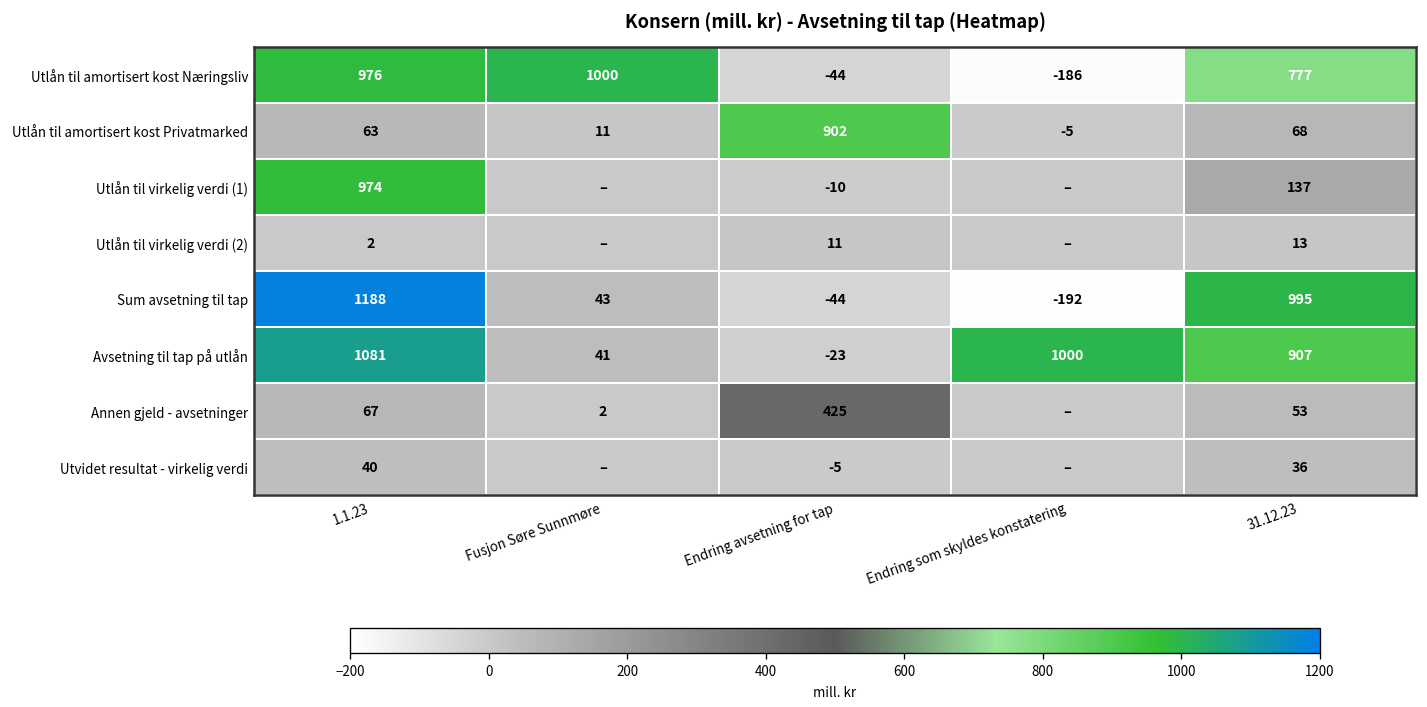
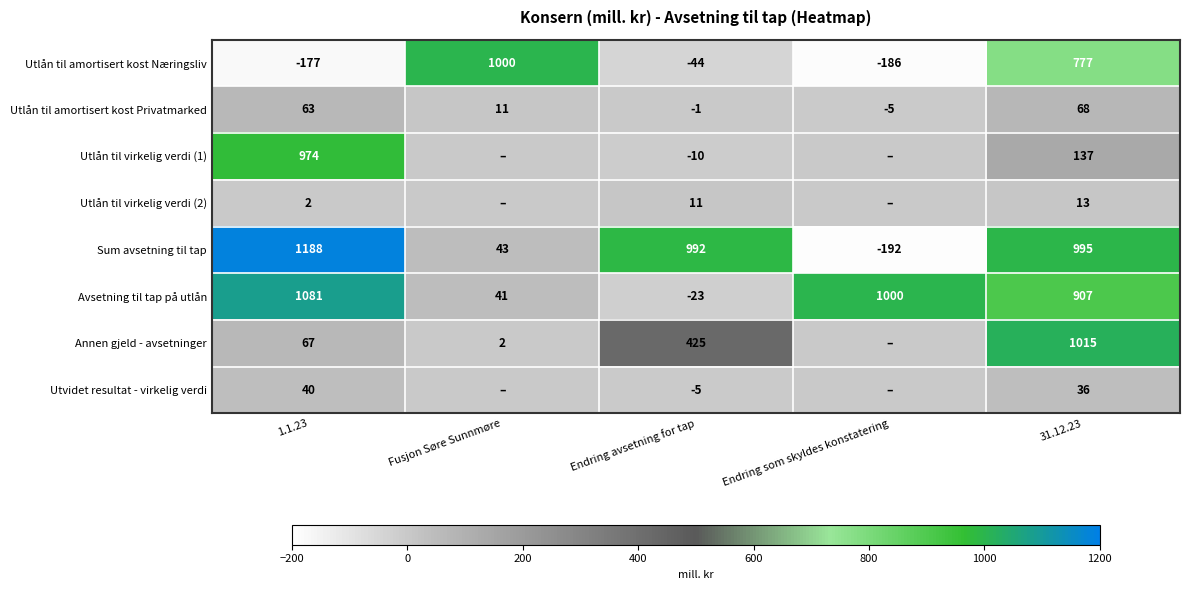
  {
    "Utlån til amortisert kost Næringsliv": {
-     "1.1.23": 976,
+     "1.1.23": -177,
      "Fusjon Søre Sunnmøre": 1000,
      "Endring avsetning for tap": -44,
      "Endring som skyldes konstatering": -186,
      "31.12.23": 777
    },
    "Utlån til amortisert kost Privatmarked": {
      "1.1.23": 63,
      "Fusjon Søre Sunnmøre": 11,
-     "Endring avsetning for tap": 902,
+     "Endring avsetning for tap": -1,
      "Endring som skyldes konstatering": -5,
      "31.12.23": 68
    },
    "Utlån til virkelig verdi (1)": {
      "1.1.23": 974,
      "Endring avsetning for tap": -10,
      "31.12.23": 137
    },
    "Utlån til virkelig verdi (2)": {
      "1.1.23": 2,
      "Endring avsetning for tap": 11,
      "31.12.23": 13
    },
    "Sum avsetning til tap": {
      "1.1.23": 1188,
      "Fusjon Søre Sunnmøre": 43,
-     "Endring avsetning for tap": -44,
+     "Endring avsetning for tap": 992,
      "Endring som skyldes konstatering": -192,
      "31.12.23": 995
    },
    "Avsetning til tap på utlån": {
      "1.1.23": 1081,
      "Fusjon Søre Sunnmøre": 41,
      "Endring avsetning for tap": -23,
      "Endring som skyldes konstatering": 1000,
      "31.12.23": 907
    },
    "Annen gjeld - avsetninger": {
      "1.1.23": 67,
      "Fusjon Søre Sunnmøre": 2,
      "Endring avsetning for tap": 425,
-     "31.12.23": 53
+     "31.12.23": 1015
    },
    "Utvidet resultat - virkelig verdi": {
      "1.1.23": 40,
      "Endring avsetning for tap": -5,
      "31.12.23": 36
    }
  }
